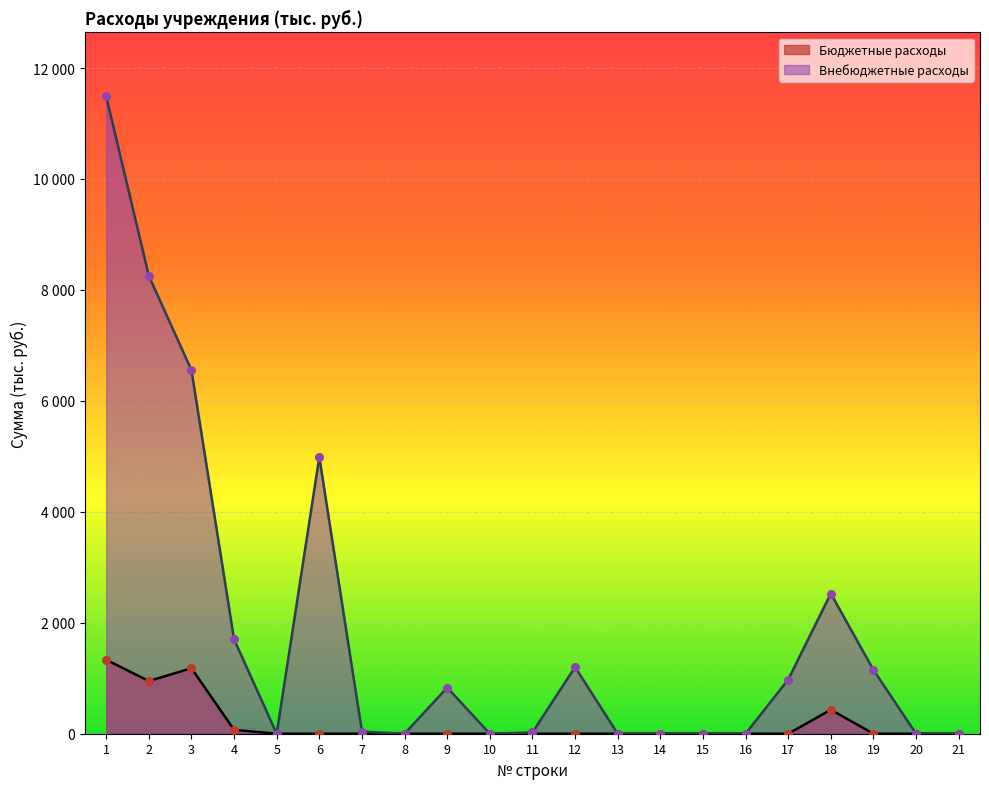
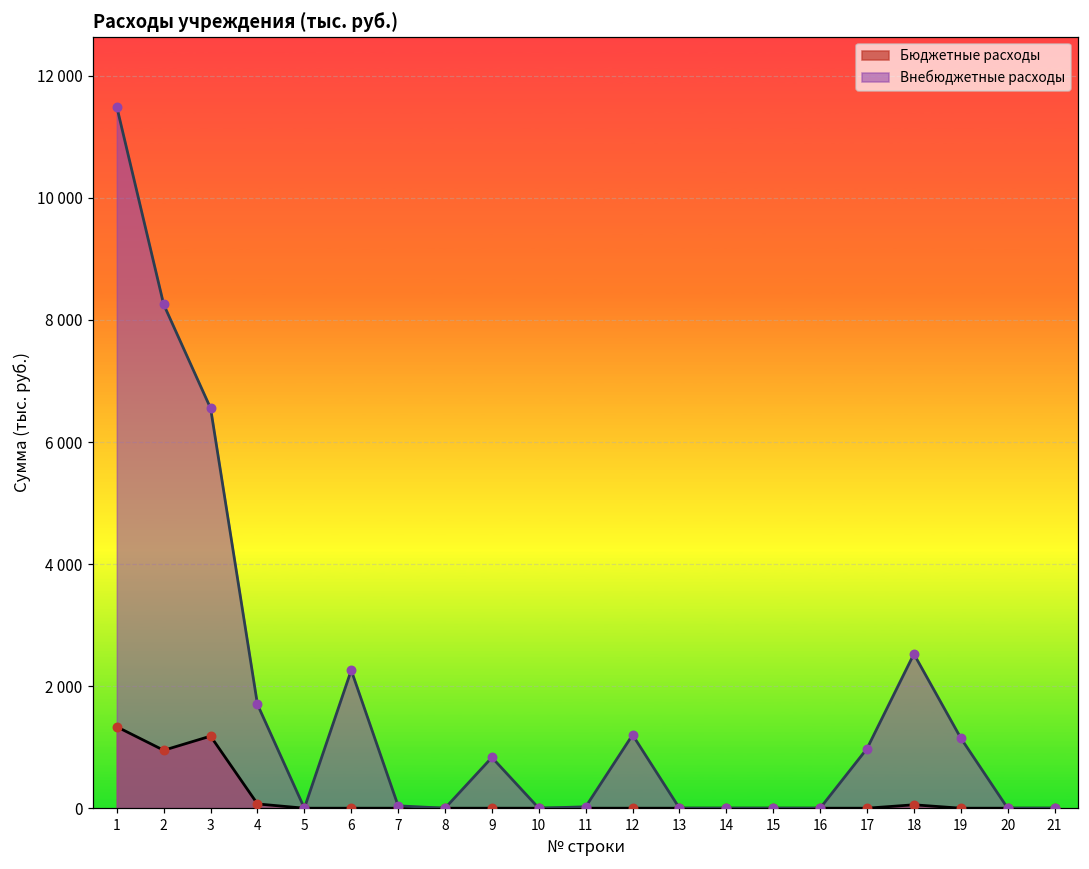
  {
    "Бюджетные расходы": {
      "1": 1300,
      "2": 900,
      "3": 1200,
      "4": 100,
      "6": 0,
      "9": 0,
      "12": 0,
      "17": 0,
-     "18": 400,
+     "18": 100,
      "19": 0
    },
    "Внебюджетные расходы": {
      "1": 11500,
      "2": 8300,
      "3": 6600,
      "4": 1700,
-     "6": 5000,
+     "6": 2300,
      "9": 800,
      "12": 1200,
      "17": 1000,
      "18": 2500,
      "19": 1200
    }
  }
